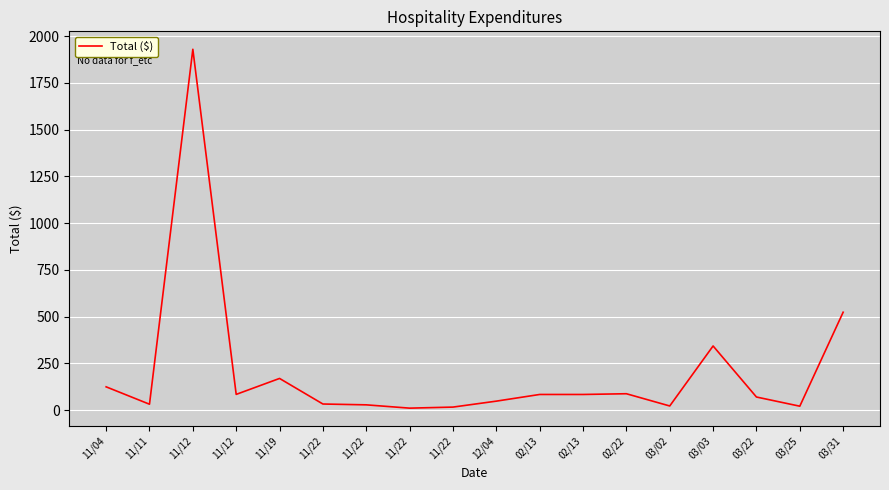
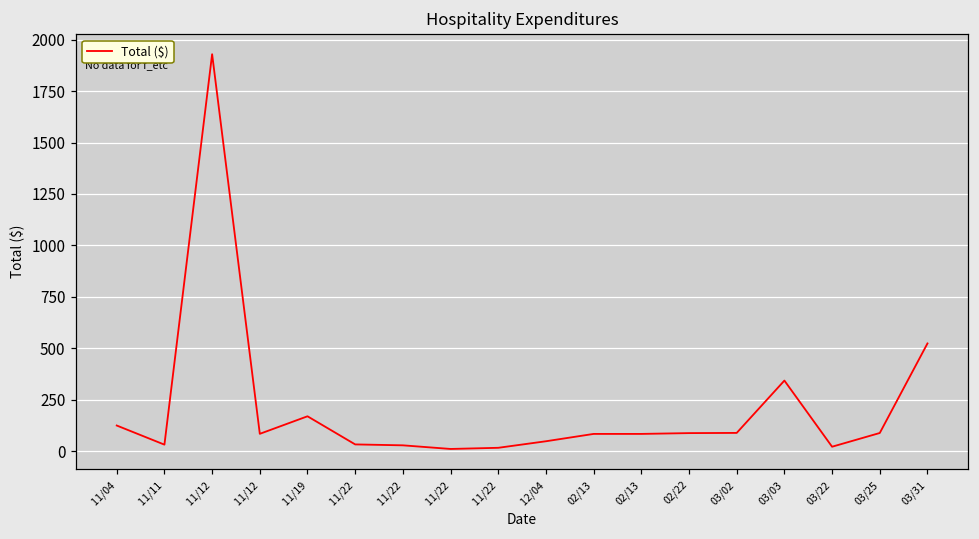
  {
    "11/04": 120,
    "11/11": 30,
    "11/19": 170,
    "12/04": 50,
    "02/22": 90,
-   "03/02": 20,
+   "03/02": 90,
    "03/03": 340,
-   "03/22": 70,
-   "03/25": 20,
+   "03/22": 20,
+   "03/25": 90,
    "03/31": 520
  }
